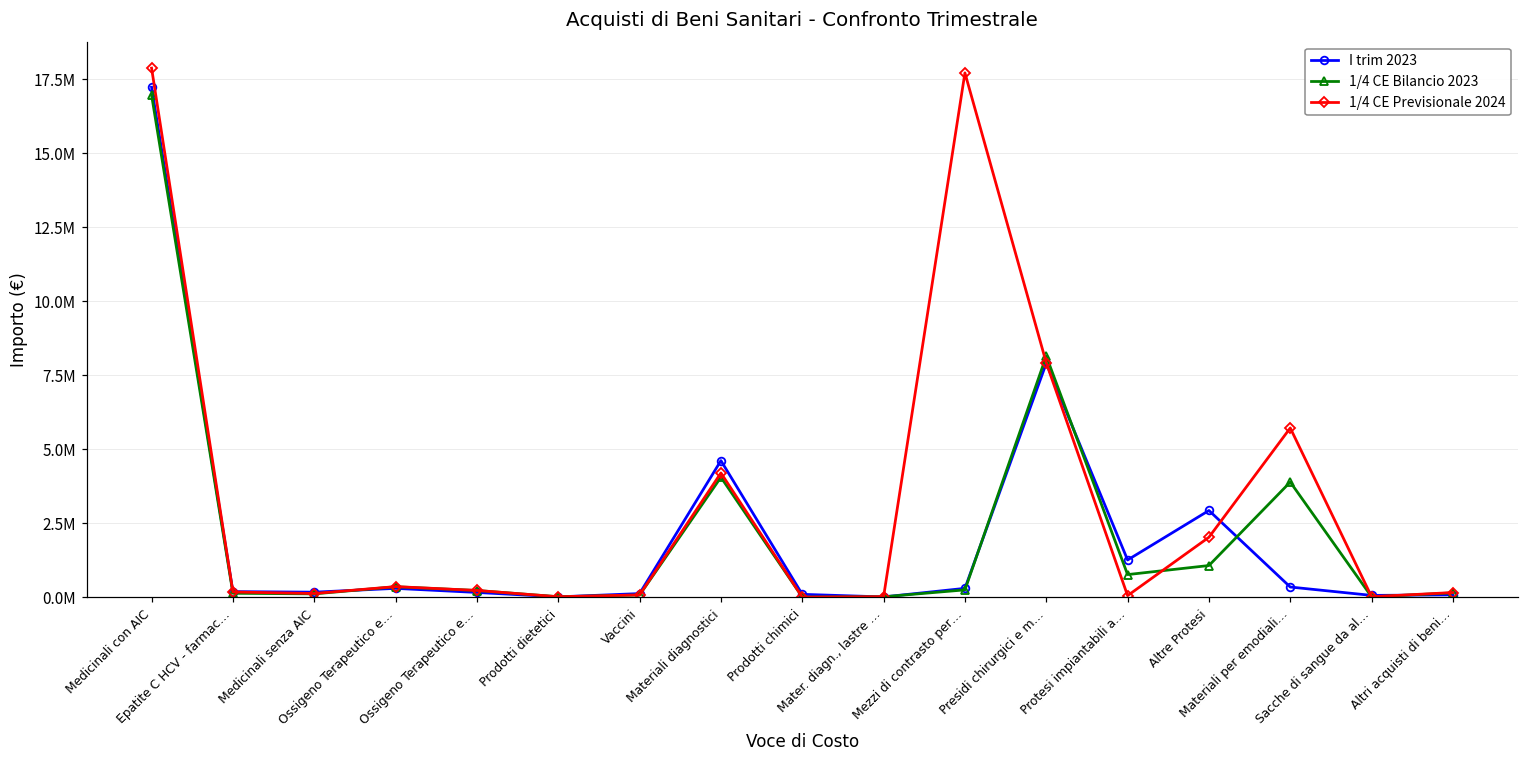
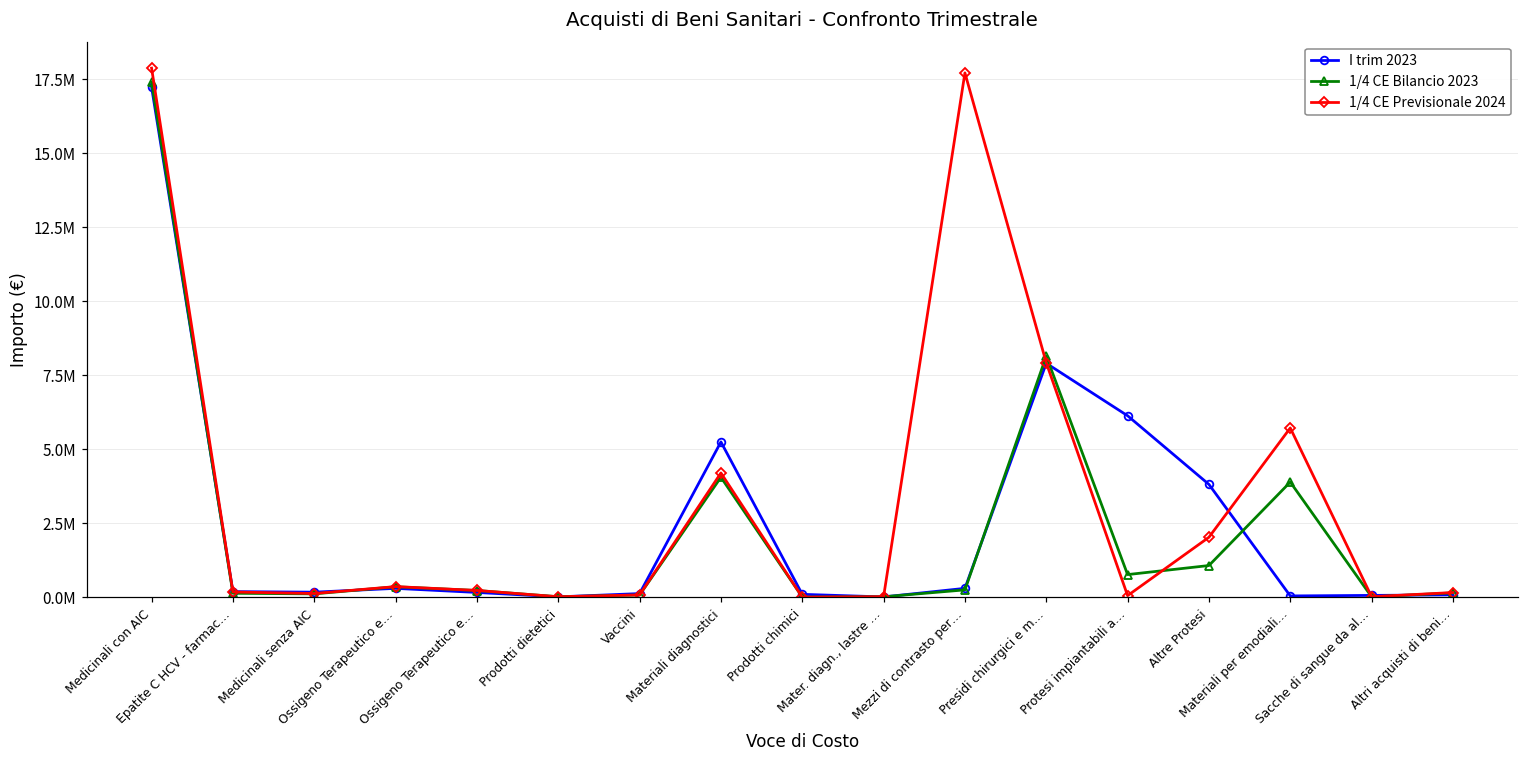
  {
    "I trim 2023": {
      "Medicinali con AIC": 17200000,
-     "Materiali diagnostici": 4600000,
-     "Protesi impiantabili a…": 1300000,
-     "Altre Protesi": 2900000,
-     "Materiali per emodiali…": 300000
+     "Materiali diagnostici": 5300000,
+     "Protesi impiantabili a…": 6100000,
+     "Altre Protesi": 3800000,
+     "Materiali per emodiali…": 0
    },
    "1/4 CE Bilancio 2023": {
-     "Medicinali con AIC": 17000000,
+     "Medicinali con AIC": 17400000,
      "Materiali diagnostici": 4100000,
      "Presidi chirurgici e m…": 8200000,
      "Protesi impiantabili a…": 800000,
      "Altre Protesi": 1100000,
      "Materiali per emodiali…": 3900000
    },
    "1/4 CE Previsionale 2024": {
      "Medicinali con AIC": 17900000,
      "Materiali diagnostici": 4200000,
      "Mezzi di contrasto per…": 17700000,
      "Protesi impiantabili a…": 100000,
      "Altre Protesi": 2000000,
      "Materiali per emodiali…": 5700000
    }
  }
